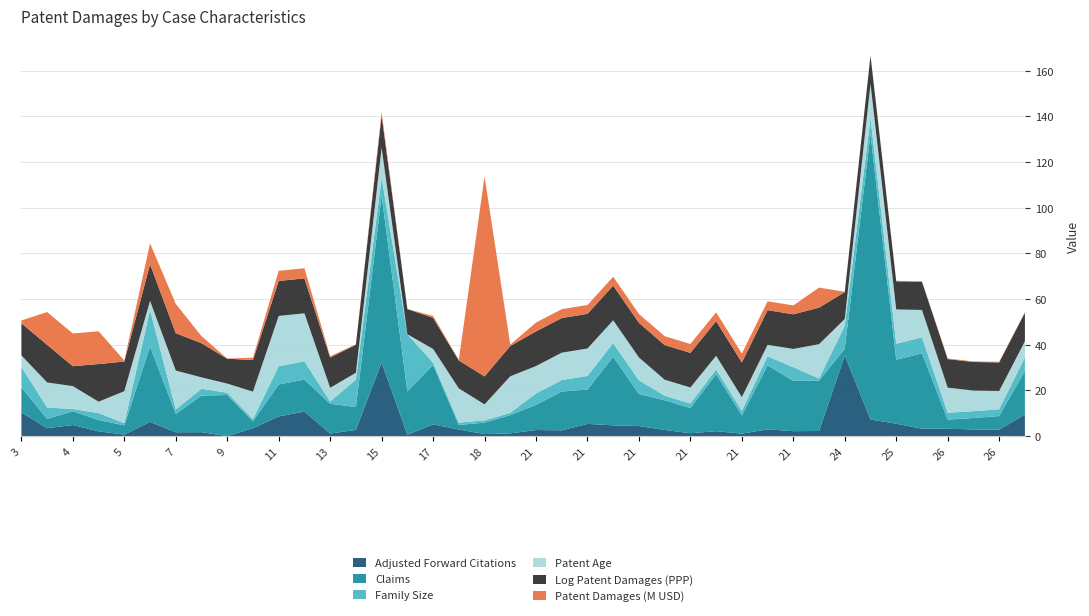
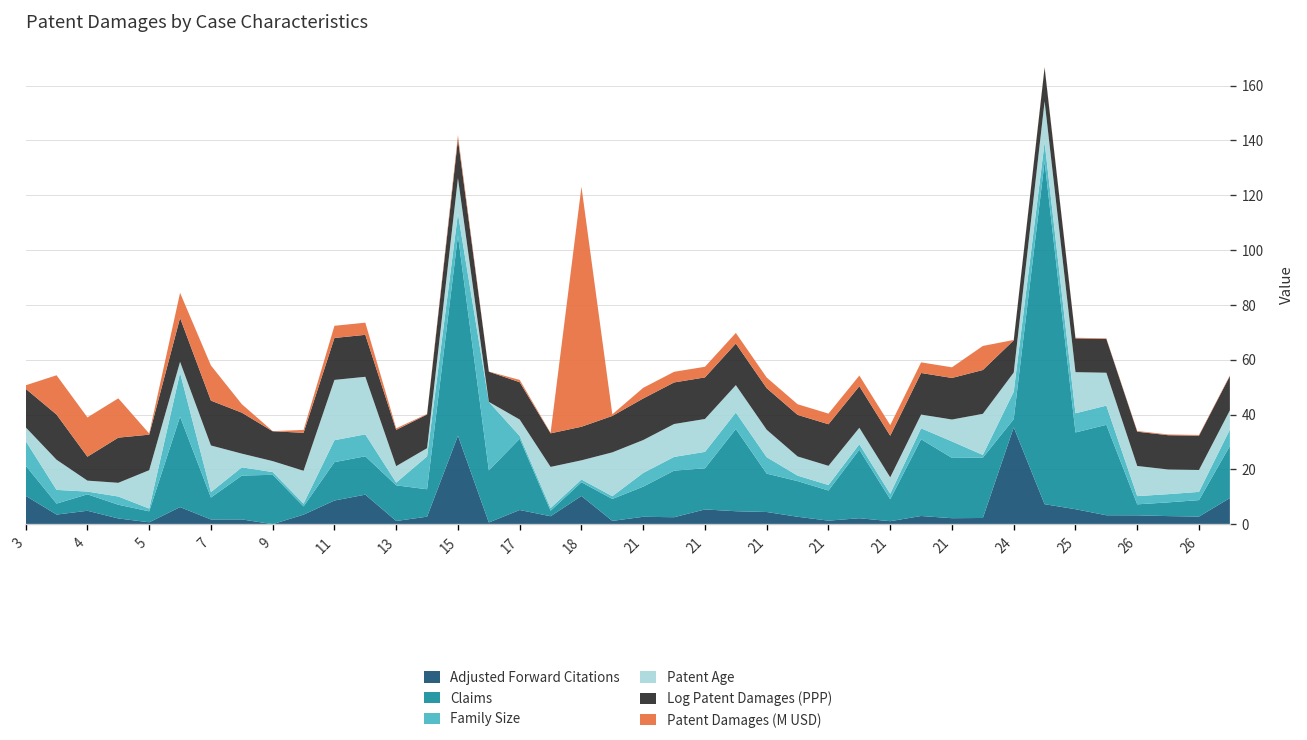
  {
    "Adjusted Forward Citations": {
      "4": 5,
-     "18": 1,
+     "18": 10,
      "24": 35
    },
    "Claims": {
      "24": 3
    },
    "Family Size": {
      "24": 10
    },
    "Patent Age": {
-     "4": 10,
+     "4": 4,
      "18": 7,
-     "24": 3
+     "24": 7
    },
    "Log Patent Damages (PPP)": {
      "4": 9,
      "18": 12
    },
    "Patent Damages (M USD)": {
      "4": 14,
      "18": 88
    }
  }
